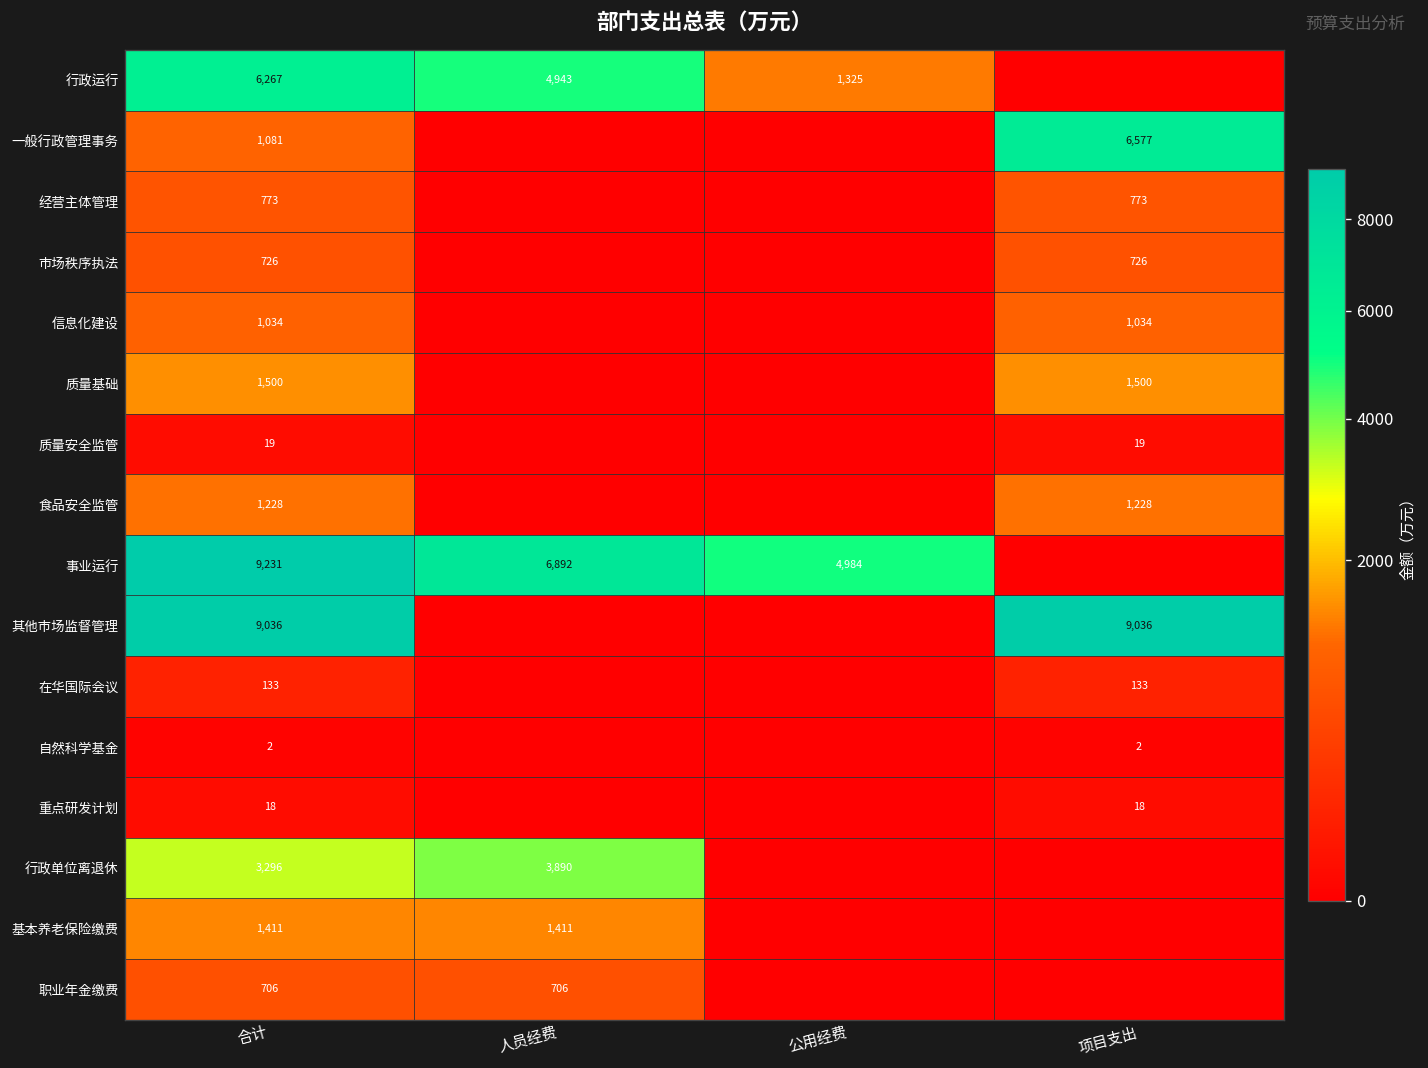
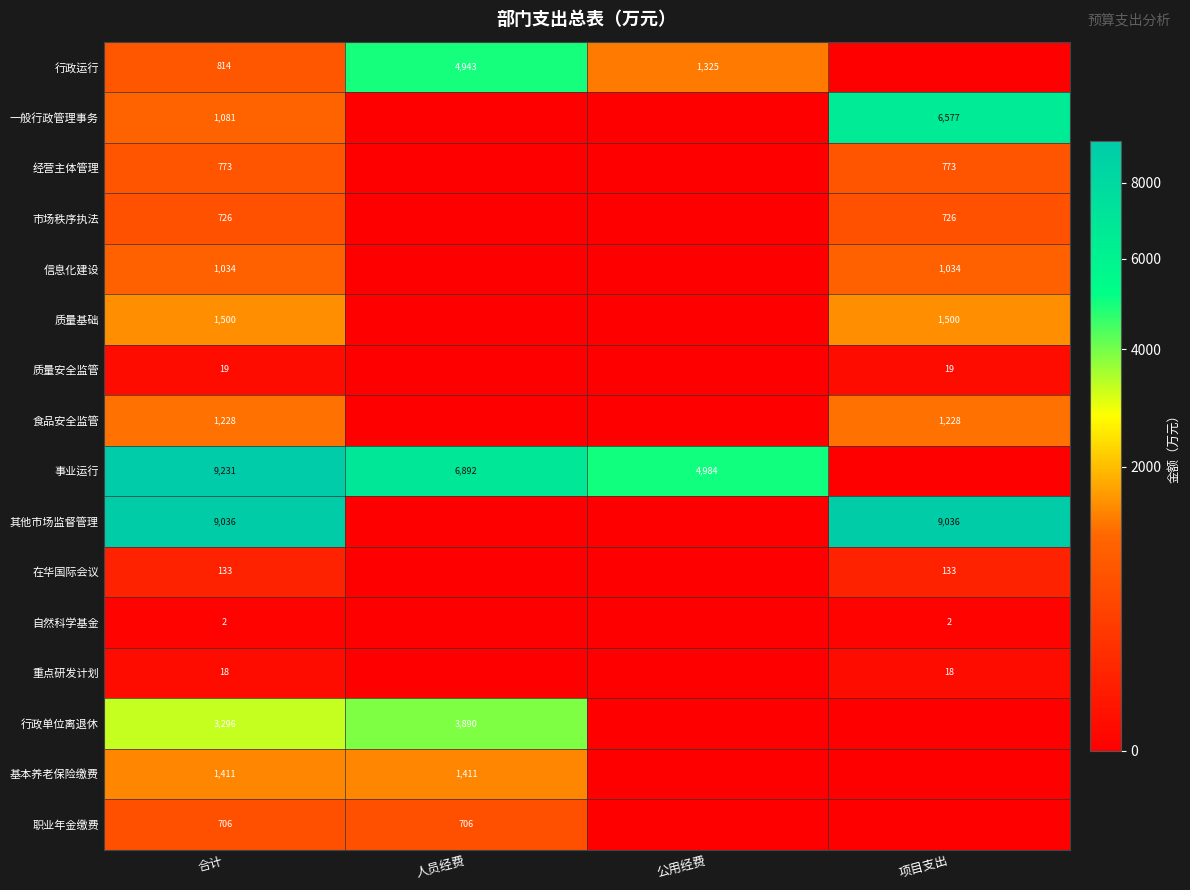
  {
    "行政运行": {
-     "合计": "6,267",
+     "合计": "814",
      "人员经费": "4,943",
      "公用经费": "1,325"
    },
    "一般行政管理事务": {
      "合计": "1,081",
      "项目支出": "6,577"
    },
    "经营主体管理": {
      "合计": "773",
      "项目支出": "773"
    },
    "市场秩序执法": {
      "合计": "726",
      "项目支出": "726"
    },
    "信息化建设": {
      "合计": "1,034",
      "项目支出": "1,034"
    },
    "质量基础": {
      "合计": "1,500",
      "项目支出": "1,500"
    },
    "质量安全监管": {
      "合计": "19",
      "项目支出": "19"
    },
    "食品安全监管": {
      "合计": "1,228",
      "项目支出": "1,228"
    },
    "事业运行": {
      "合计": "9,231",
      "人员经费": "6,892",
      "公用经费": "4,984"
    },
    "其他市场监督管理": {
      "合计": "9,036",
      "项目支出": "9,036"
    },
    "在华国际会议": {
      "合计": "133",
      "项目支出": "133"
    },
    "自然科学基金": {
      "合计": "2",
      "项目支出": "2"
    },
    "重点研发计划": {
      "合计": "18",
      "项目支出": "18"
    },
    "行政单位离退休": {
      "合计": "3,296",
      "人员经费": "3,890"
    },
    "基本养老保险缴费": {
      "合计": "1,411",
      "人员经费": "1,411"
    },
    "职业年金缴费": {
      "合计": "706",
      "人员经费": "706"
    }
  }
